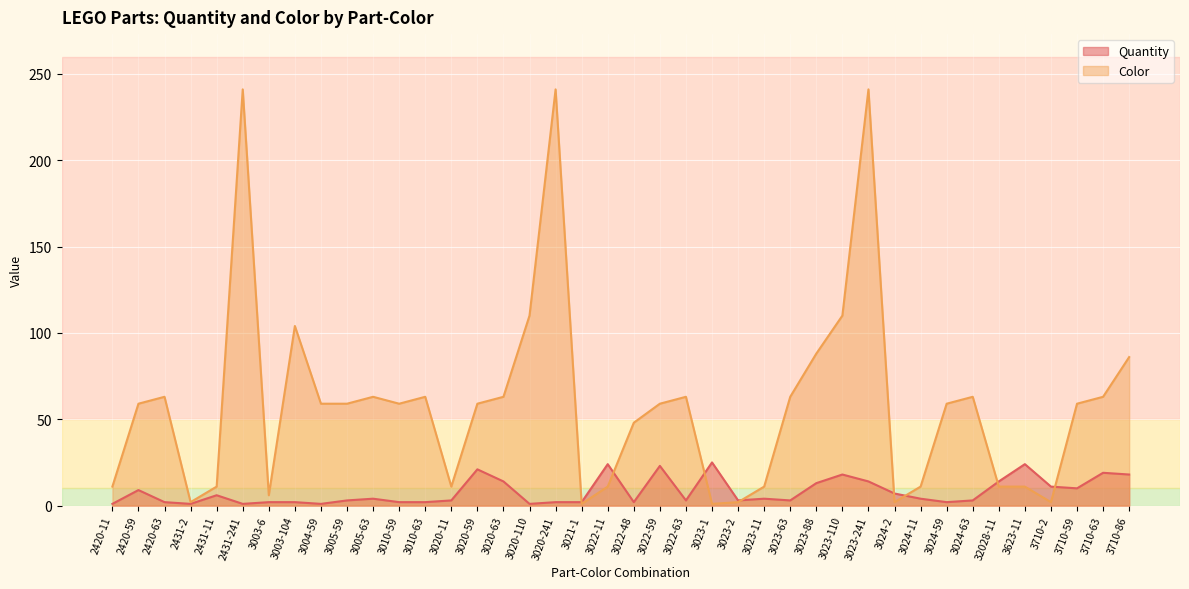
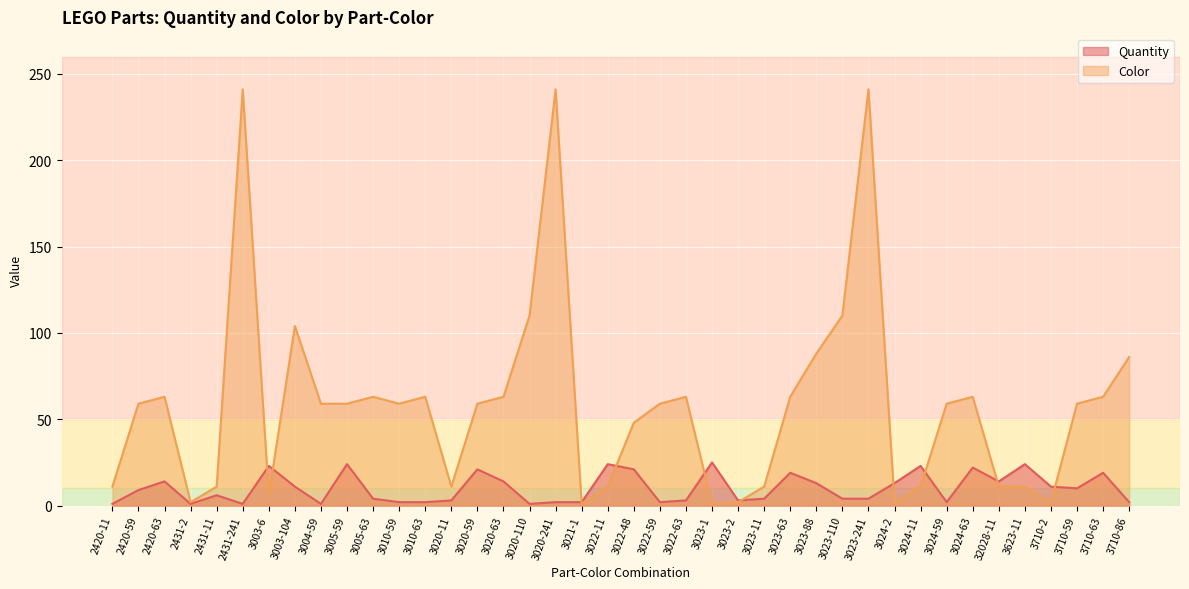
  {
    "Quantity": {
      "2420-11": 1,
      "2420-59": 9,
-     "2420-63": 2,
+     "2420-63": 14,
      "2431-11": 6,
      "2431-241": 1,
-     "3003-6": 2,
-     "3003-104": 2,
+     "3003-6": 23,
+     "3003-104": 11,
      "3004-59": 1,
-     "3005-59": 3,
+     "3005-59": 24,
      "3005-63": 4,
      "3010-59": 2,
      "3010-63": 2,
      "3020-11": 3,
      "3020-59": 21,
      "3020-63": 14,
      "3020-110": 1,
      "3020-241": 2,
      "3022-11": 24,
-     "3022-48": 2,
-     "3022-59": 23,
+     "3022-48": 21,
+     "3022-59": 2,
      "3022-63": 3,
      "3023-1": 25,
      "3023-11": 4,
-     "3023-63": 3,
+     "3023-63": 19,
      "3023-88": 13,
-     "3023-110": 18,
-     "3023-241": 14,
-     "3024-2": 7,
-     "3024-11": 4,
+     "3023-110": 4,
+     "3023-241": 4,
+     "3024-2": 13,
+     "3024-11": 23,
      "3024-59": 2,
-     "3024-63": 3,
+     "3024-63": 22,
      "32028-11": 14,
      "3623-11": 24,
      "3710-2": 11,
      "3710-59": 10,
      "3710-63": 19,
-     "3710-86": 18
+     "3710-86": 2
    },
    "Color": {
      "2420-11": 11,
      "2420-59": 59,
      "2420-63": 63,
      "2431-11": 11,
      "2431-241": 241,
      "3003-6": 6,
      "3003-104": 104,
      "3004-59": 59,
      "3005-59": 59,
      "3005-63": 63,
      "3010-59": 59,
      "3010-63": 63,
      "3020-11": 11,
      "3020-59": 59,
      "3020-63": 63,
      "3020-110": 110,
      "3020-241": 241,
      "3022-11": 11,
      "3022-48": 48,
      "3022-59": 59,
      "3022-63": 63,
      "3023-1": 1,
      "3023-11": 11,
      "3023-63": 63,
      "3023-88": 88,
      "3023-110": 110,
      "3023-241": 241,
      "3024-2": 2,
      "3024-11": 11,
      "3024-59": 59,
      "3024-63": 63,
      "32028-11": 11,
      "3623-11": 11,
      "3710-2": 2,
      "3710-59": 59,
      "3710-63": 63,
      "3710-86": 86
    }
  }
